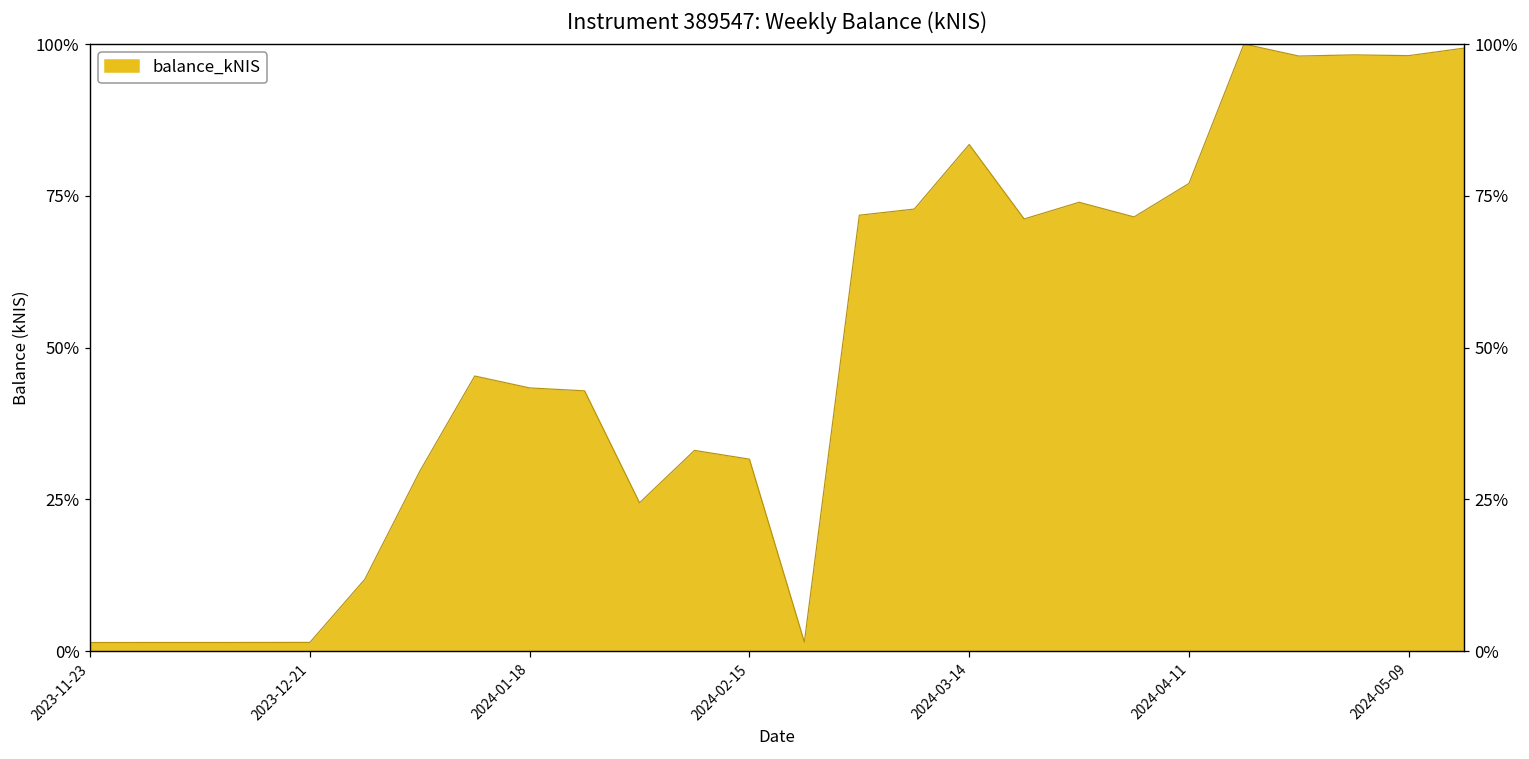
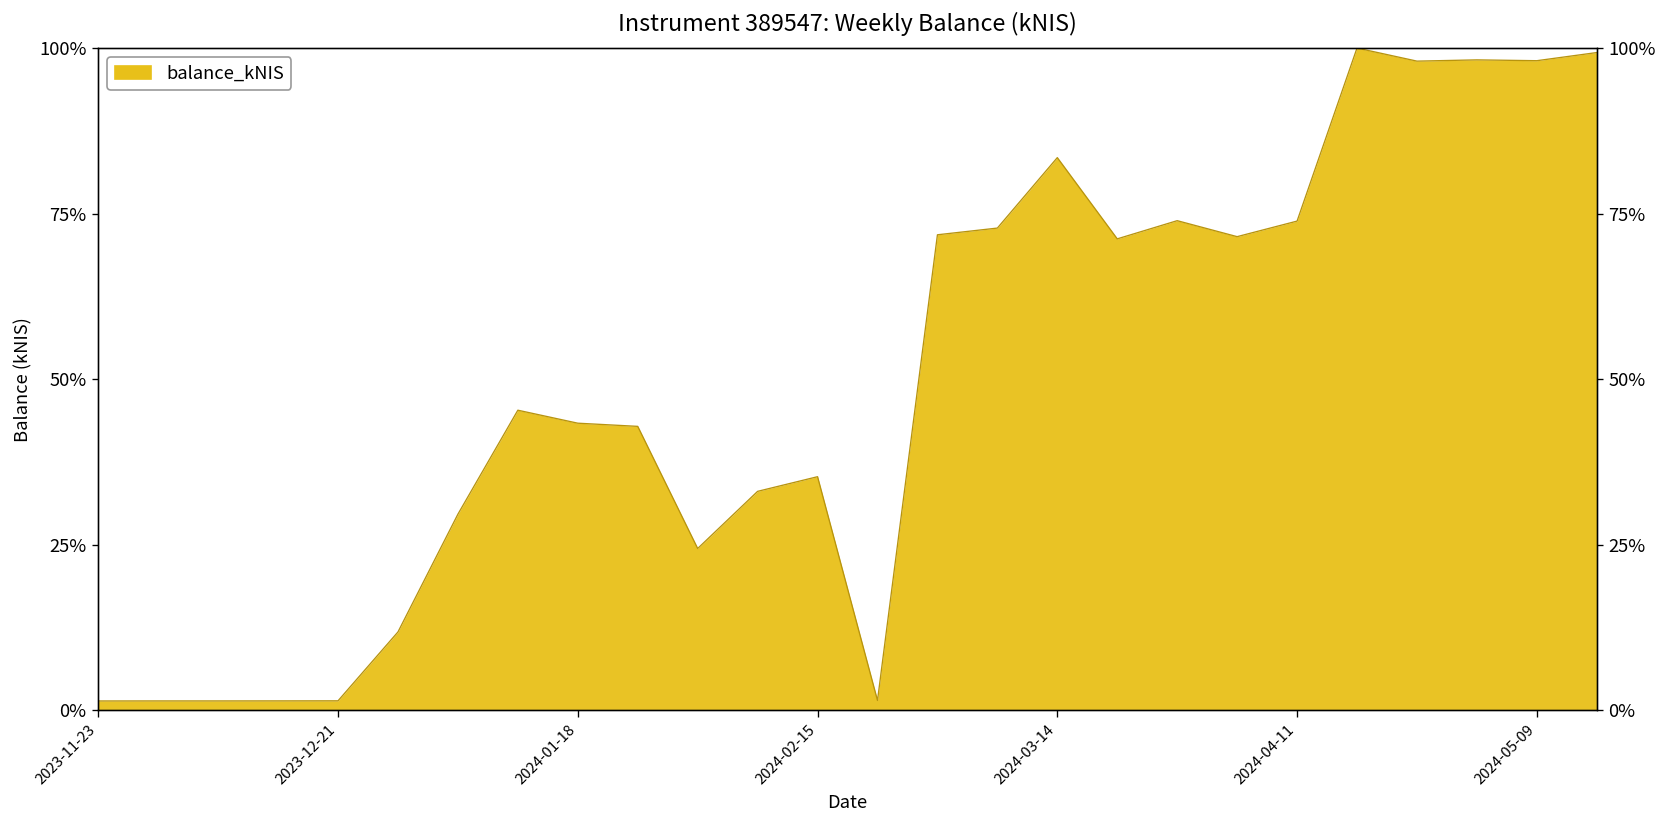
  {
    "2023-11-23": "1%",
    "2023-12-21": "1%",
    "2024-01-18": "43%",
-   "2024-02-15": "32%",
+   "2024-02-15": "35%",
    "2024-03-14": "83%",
-   "2024-04-11": "77%",
+   "2024-04-11": "74%",
    "2024-05-09": "98%"
  }
